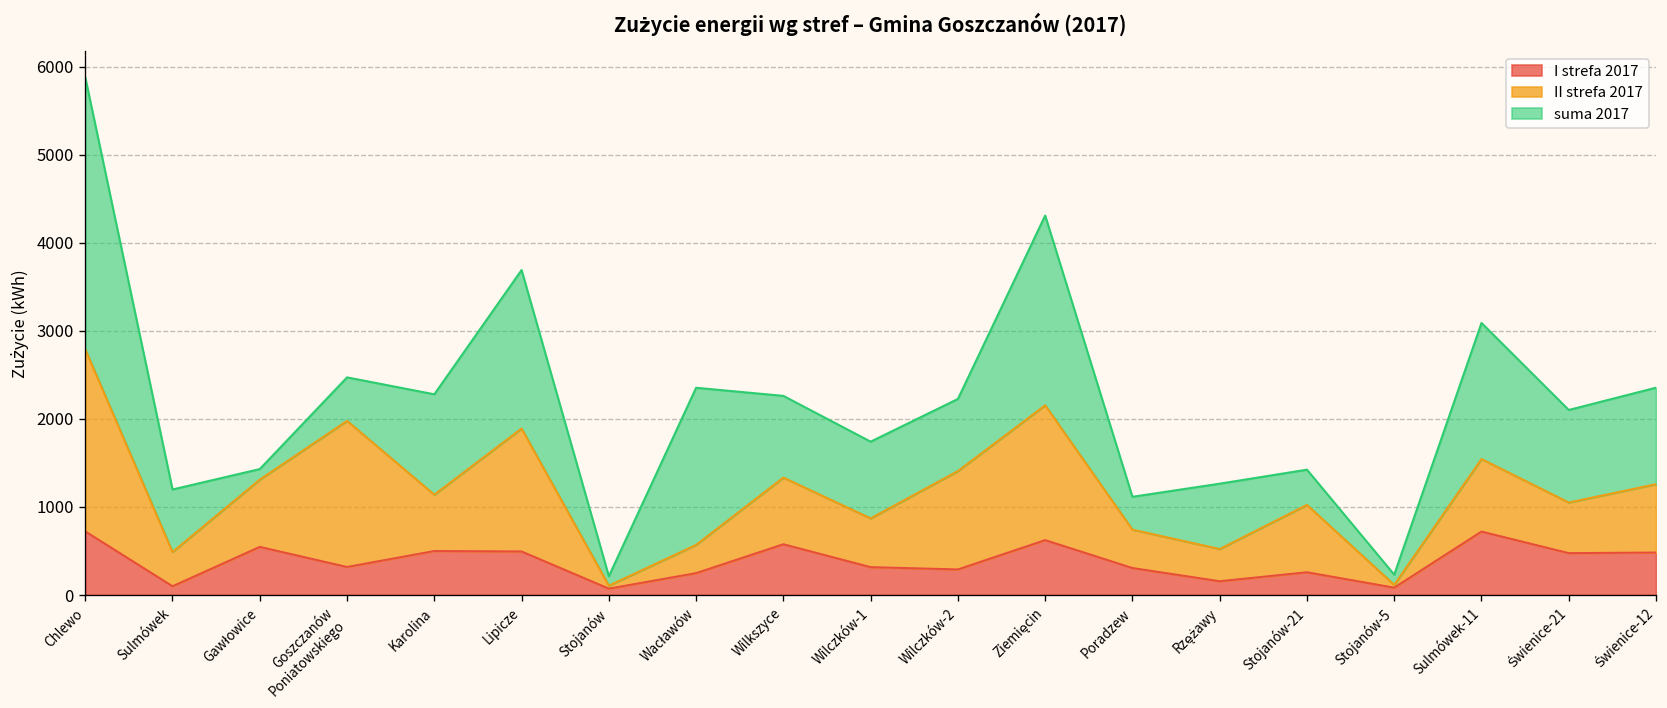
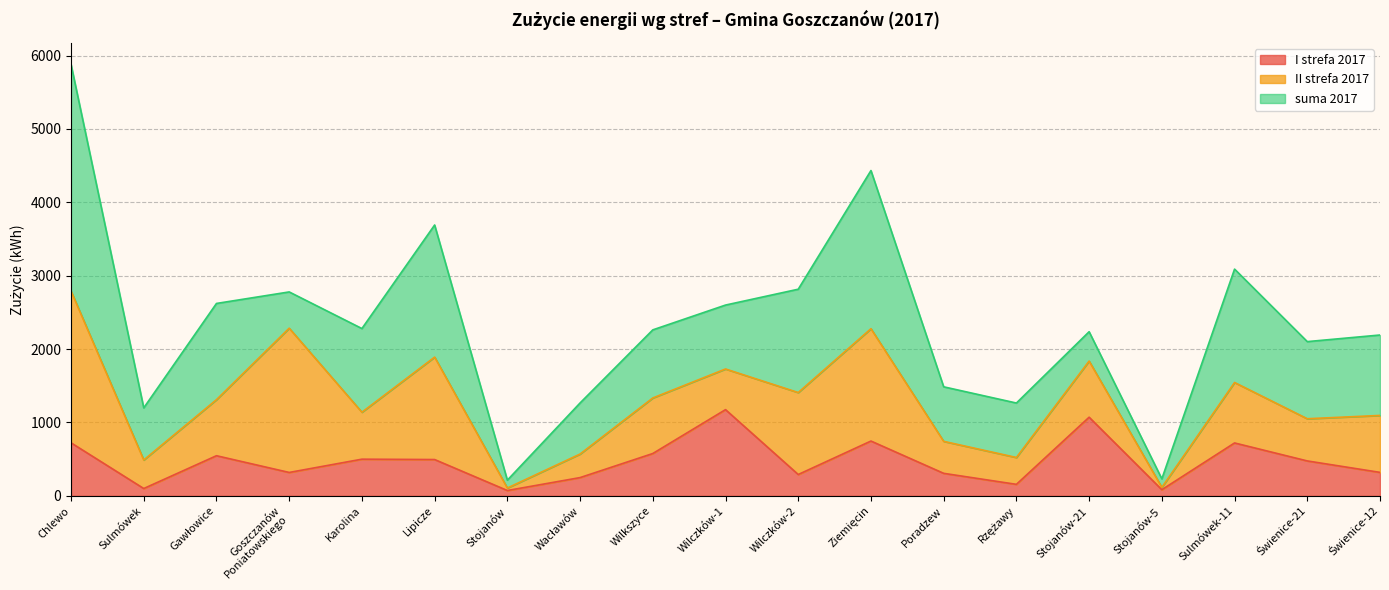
  {
    "I strefa 2017": {
      "Chlewo": 700,
      "Sulmówek": 100,
      "Gawłowice": 500,
      "Goszczanów Poniatowskiego": 300,
      "Karolina": 500,
      "Lipicze": 500,
      "Wacławów": 200,
      "Wilkszyce": 600,
-     "Wilczków-1": 300,
+     "Wilczków-1": 1200,
      "Wilczków-2": 300,
-     "Ziemięcin": 600,
+     "Ziemięcin": 700,
      "Poradzew": 300,
      "Rzężawy": 200,
-     "Stojanów-21": 300,
+     "Stojanów-21": 1100,
      "Sulmówek-11": 700,
      "Świenice-21": 500,
-     "Świenice-12": 500
+     "Świenice-12": 300
    },
    "II strefa 2017": {
      "Chlewo": 2100,
      "Sulmówek": 400,
      "Gawłowice": 800,
-     "Goszczanów Poniatowskiego": 1700,
+     "Goszczanów Poniatowskiego": 2000,
      "Karolina": 600,
      "Lipicze": 1400,
      "Wacławów": 300,
      "Wilkszyce": 800,
      "Wilczków-1": 600,
      "Wilczków-2": 1100,
      "Ziemięcin": 1500,
      "Poradzew": 400,
      "Rzężawy": 400,
      "Stojanów-21": 800,
      "Sulmówek-11": 800,
      "Świenice-21": 600,
      "Świenice-12": 800
    },
    "suma 2017": {
      "Chlewo": 3100,
      "Sulmówek": 700,
-     "Gawłowice": 100,
+     "Gawłowice": 1300,
      "Goszczanów Poniatowskiego": 500,
      "Karolina": 1100,
      "Lipicze": 1800,
      "Stojanów": 100,
-     "Wacławów": 1800,
+     "Wacławów": 700,
      "Wilkszyce": 900,
      "Wilczków-1": 900,
-     "Wilczków-2": 800,
+     "Wilczków-2": 1400,
      "Ziemięcin": 2200,
-     "Poradzew": 400,
+     "Poradzew": 700,
      "Rzężawy": 700,
      "Stojanów-21": 400,
      "Stojanów-5": 100,
      "Sulmówek-11": 1500,
      "Świenice-21": 1100,
      "Świenice-12": 1100
    }
  }
